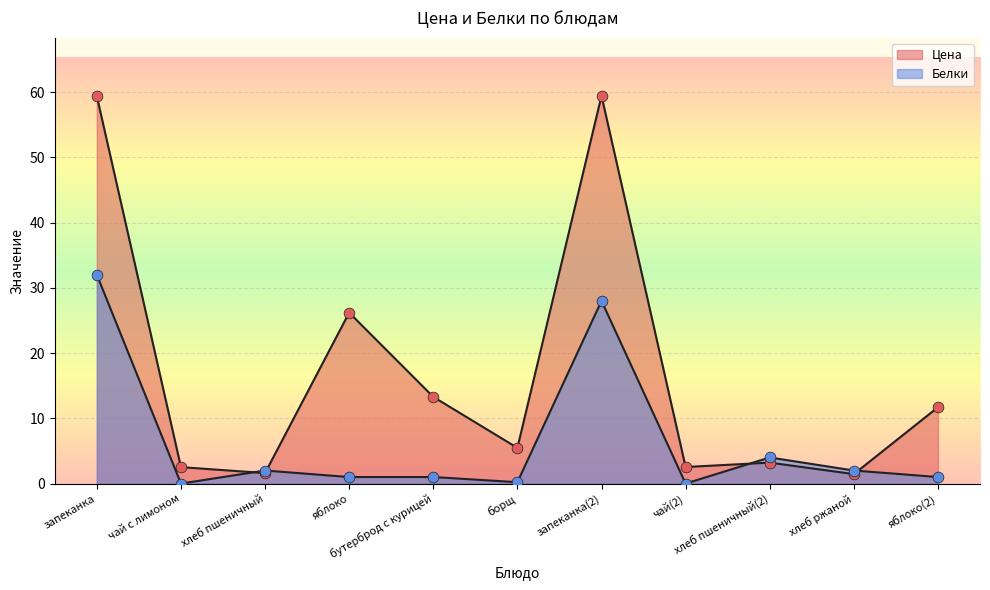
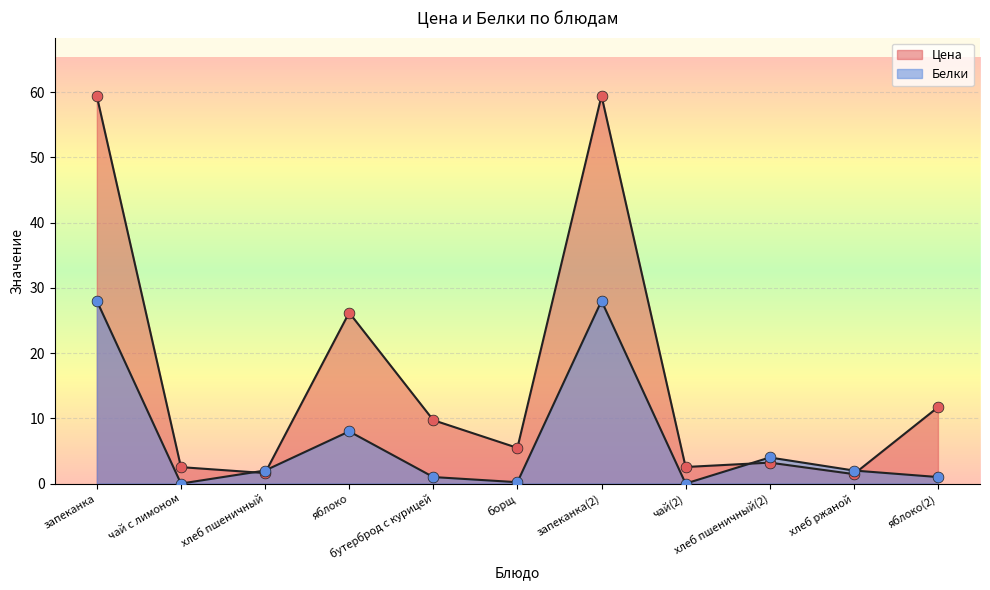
  {
    "Цена": {
      "запеканка": 59,
      "чай с лимоном": 3,
      "хлеб пшеничный": 2,
      "яблоко": 26,
-     "бутерброд с курицей": 13,
+     "бутерброд с курицей": 10,
      "борщ": 5,
      "запеканка(2)": 59,
      "чай(2)": 3,
      "хлеб пшеничный(2)": 3,
      "хлеб ржаной": 1,
      "яблоко(2)": 12
    },
    "Белки": {
-     "запеканка": 32,
+     "запеканка": 28,
      "чай с лимоном": 0,
      "хлеб пшеничный": 2,
-     "яблоко": 1,
+     "яблоко": 8,
      "бутерброд с курицей": 1,
      "борщ": 0,
      "запеканка(2)": 28,
      "чай(2)": 0,
      "хлеб пшеничный(2)": 4,
      "хлеб ржаной": 2,
      "яблоко(2)": 1
    }
  }
